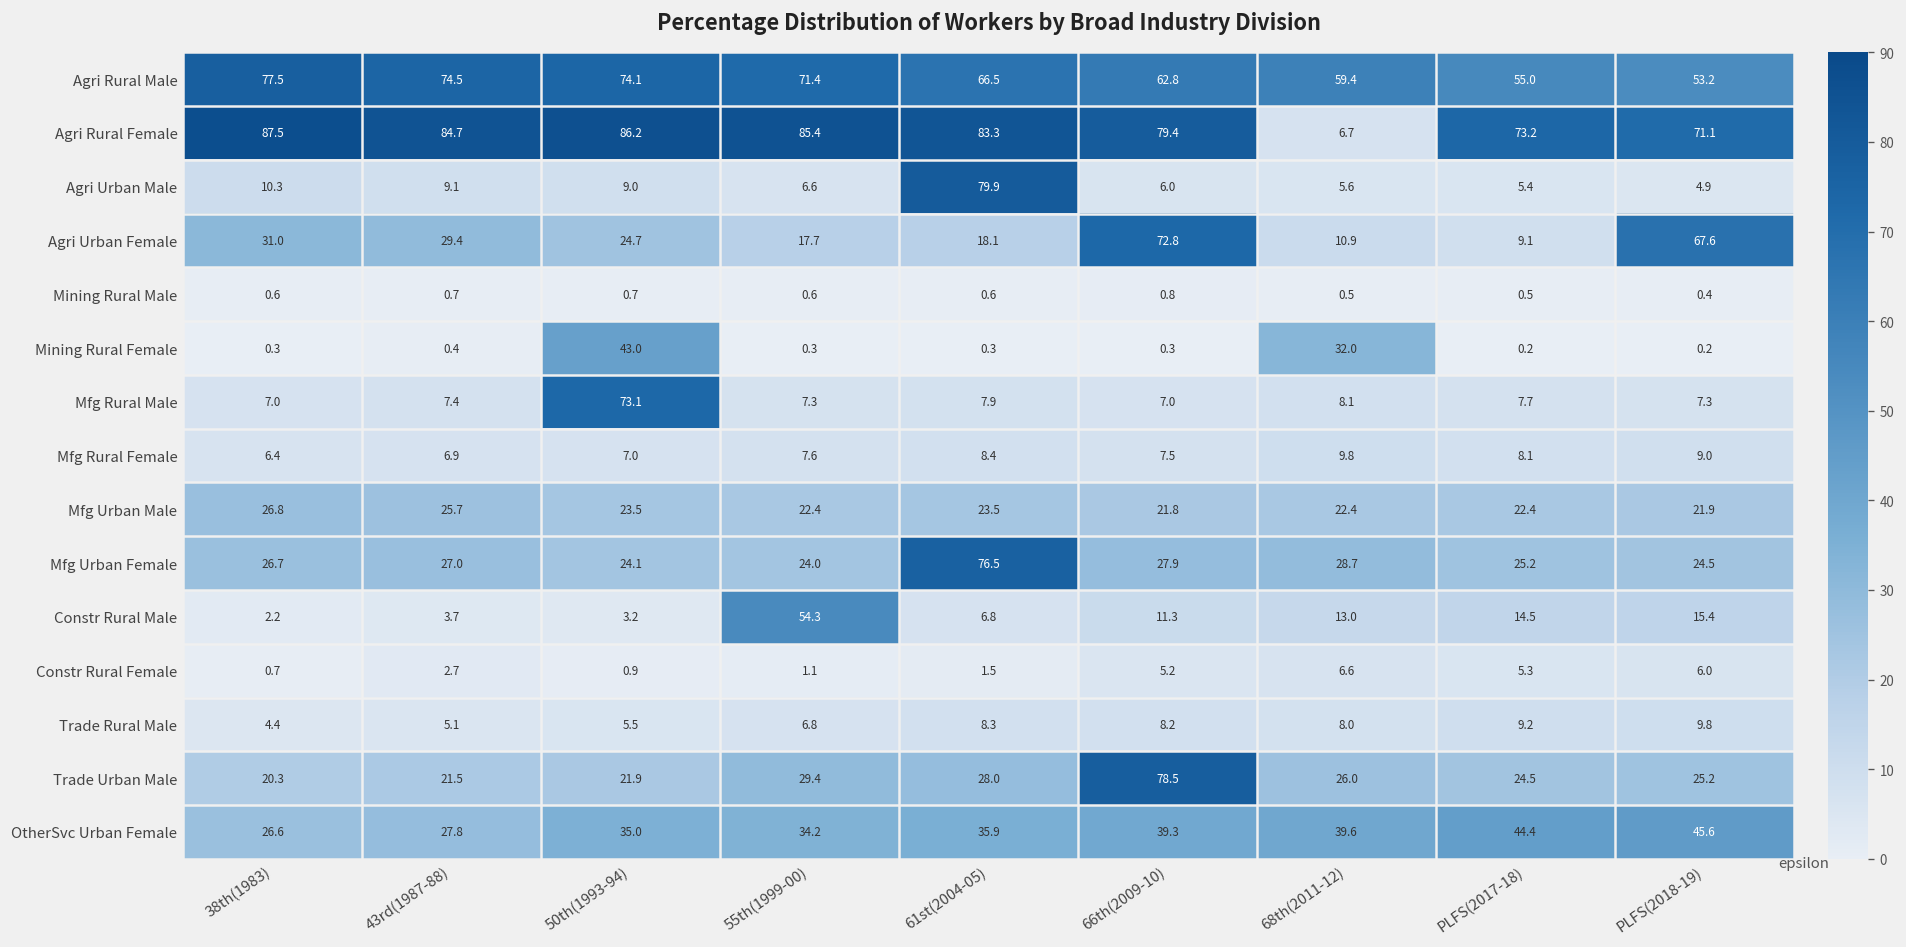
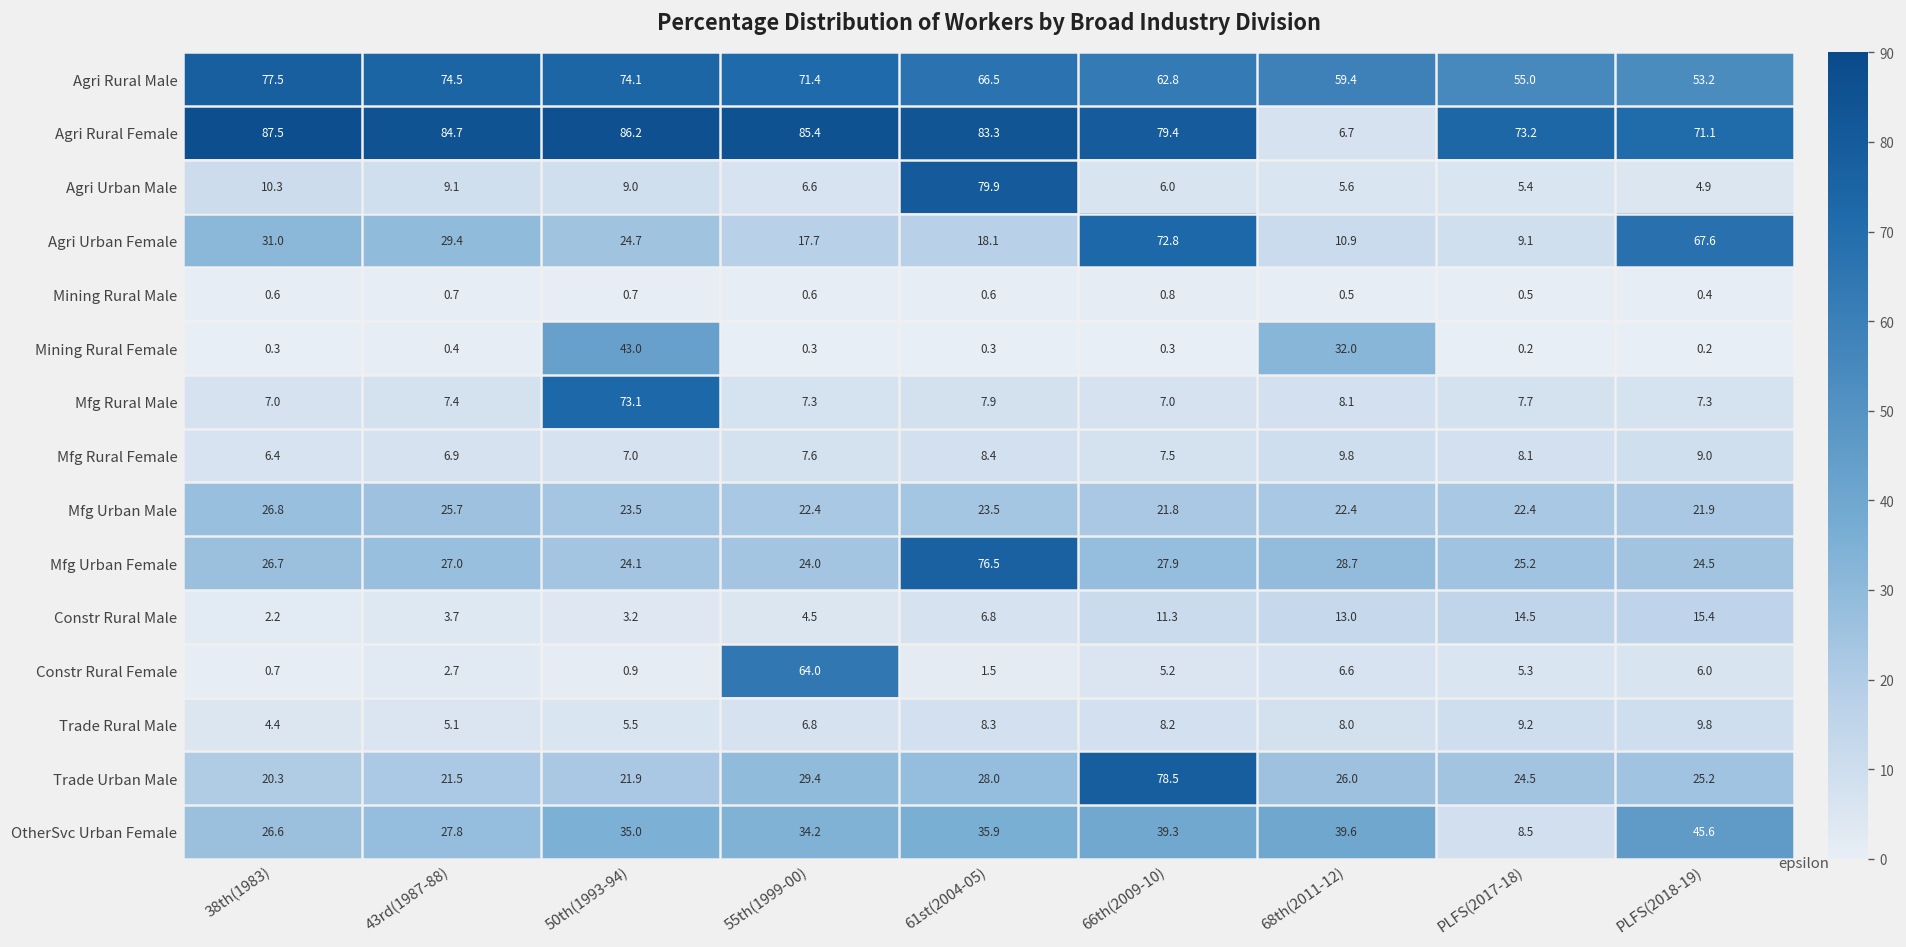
  {
    "Agri Rural Male": {
      "38th(1983)": 77.5,
      "43rd(1987-88)": 74.5,
      "50th(1993-94)": 74.1,
      "55th(1999-00)": 71.4,
      "61st(2004-05)": 66.5,
      "66th(2009-10)": 62.8,
      "68th(2011-12)": 59.4,
      "PLFS(2017-18)": 55.0,
      "PLFS(2018-19)": 53.2
    },
    "Agri Rural Female": {
      "38th(1983)": 87.5,
      "43rd(1987-88)": 84.7,
      "50th(1993-94)": 86.2,
      "55th(1999-00)": 85.4,
      "61st(2004-05)": 83.3,
      "66th(2009-10)": 79.4,
      "68th(2011-12)": 6.7,
      "PLFS(2017-18)": 73.2,
      "PLFS(2018-19)": 71.1
    },
    "Agri Urban Male": {
      "38th(1983)": 10.3,
      "43rd(1987-88)": 9.1,
      "50th(1993-94)": 9.0,
      "55th(1999-00)": 6.6,
      "61st(2004-05)": 79.9,
      "66th(2009-10)": 6.0,
      "68th(2011-12)": 5.6,
      "PLFS(2017-18)": 5.4,
      "PLFS(2018-19)": 4.9
    },
    "Agri Urban Female": {
      "38th(1983)": 31.0,
      "43rd(1987-88)": 29.4,
      "50th(1993-94)": 24.7,
      "55th(1999-00)": 17.7,
      "61st(2004-05)": 18.1,
      "66th(2009-10)": 72.8,
      "68th(2011-12)": 10.9,
      "PLFS(2017-18)": 9.1,
      "PLFS(2018-19)": 67.6
    },
    "Mining Rural Male": {
      "38th(1983)": 0.6,
      "43rd(1987-88)": 0.7,
      "50th(1993-94)": 0.7,
      "55th(1999-00)": 0.6,
      "61st(2004-05)": 0.6,
      "66th(2009-10)": 0.8,
      "68th(2011-12)": 0.5,
      "PLFS(2017-18)": 0.5,
      "PLFS(2018-19)": 0.4
    },
    "Mining Rural Female": {
      "38th(1983)": 0.3,
      "43rd(1987-88)": 0.4,
      "50th(1993-94)": 43.0,
      "55th(1999-00)": 0.3,
      "61st(2004-05)": 0.3,
      "66th(2009-10)": 0.3,
      "68th(2011-12)": 32.0,
      "PLFS(2017-18)": 0.2,
      "PLFS(2018-19)": 0.2
    },
    "Mfg Rural Male": {
      "38th(1983)": 7.0,
      "43rd(1987-88)": 7.4,
      "50th(1993-94)": 73.1,
      "55th(1999-00)": 7.3,
      "61st(2004-05)": 7.9,
      "66th(2009-10)": 7.0,
      "68th(2011-12)": 8.1,
      "PLFS(2017-18)": 7.7,
      "PLFS(2018-19)": 7.3
    },
    "Mfg Rural Female": {
      "38th(1983)": 6.4,
      "43rd(1987-88)": 6.9,
      "50th(1993-94)": 7.0,
      "55th(1999-00)": 7.6,
      "61st(2004-05)": 8.4,
      "66th(2009-10)": 7.5,
      "68th(2011-12)": 9.8,
      "PLFS(2017-18)": 8.1,
      "PLFS(2018-19)": 9.0
    },
    "Mfg Urban Male": {
      "38th(1983)": 26.8,
      "43rd(1987-88)": 25.7,
      "50th(1993-94)": 23.5,
      "55th(1999-00)": 22.4,
      "61st(2004-05)": 23.5,
      "66th(2009-10)": 21.8,
      "68th(2011-12)": 22.4,
      "PLFS(2017-18)": 22.4,
      "PLFS(2018-19)": 21.9
    },
    "Mfg Urban Female": {
      "38th(1983)": 26.7,
      "43rd(1987-88)": 27.0,
      "50th(1993-94)": 24.1,
      "55th(1999-00)": 24.0,
      "61st(2004-05)": 76.5,
      "66th(2009-10)": 27.9,
      "68th(2011-12)": 28.7,
      "PLFS(2017-18)": 25.2,
      "PLFS(2018-19)": 24.5
    },
    "Constr Rural Male": {
      "38th(1983)": 2.2,
      "43rd(1987-88)": 3.7,
      "50th(1993-94)": 3.2,
-     "55th(1999-00)": 54.3,
+     "55th(1999-00)": 4.5,
      "61st(2004-05)": 6.8,
      "66th(2009-10)": 11.3,
      "68th(2011-12)": 13.0,
      "PLFS(2017-18)": 14.5,
      "PLFS(2018-19)": 15.4
    },
    "Constr Rural Female": {
      "38th(1983)": 0.7,
      "43rd(1987-88)": 2.7,
      "50th(1993-94)": 0.9,
-     "55th(1999-00)": 1.1,
+     "55th(1999-00)": 64.0,
      "61st(2004-05)": 1.5,
      "66th(2009-10)": 5.2,
      "68th(2011-12)": 6.6,
      "PLFS(2017-18)": 5.3,
      "PLFS(2018-19)": 6.0
    },
    "Trade Rural Male": {
      "38th(1983)": 4.4,
      "43rd(1987-88)": 5.1,
      "50th(1993-94)": 5.5,
      "55th(1999-00)": 6.8,
      "61st(2004-05)": 8.3,
      "66th(2009-10)": 8.2,
      "68th(2011-12)": 8.0,
      "PLFS(2017-18)": 9.2,
      "PLFS(2018-19)": 9.8
    },
    "Trade Urban Male": {
      "38th(1983)": 20.3,
      "43rd(1987-88)": 21.5,
      "50th(1993-94)": 21.9,
      "55th(1999-00)": 29.4,
      "61st(2004-05)": 28.0,
      "66th(2009-10)": 78.5,
      "68th(2011-12)": 26.0,
      "PLFS(2017-18)": 24.5,
      "PLFS(2018-19)": 25.2
    },
    "OtherSvc Urban Female": {
      "38th(1983)": 26.6,
      "43rd(1987-88)": 27.8,
      "50th(1993-94)": 35.0,
      "55th(1999-00)": 34.2,
      "61st(2004-05)": 35.9,
      "66th(2009-10)": 39.3,
      "68th(2011-12)": 39.6,
-     "PLFS(2017-18)": 44.4,
+     "PLFS(2017-18)": 8.5,
      "PLFS(2018-19)": 45.6
    }
  }
